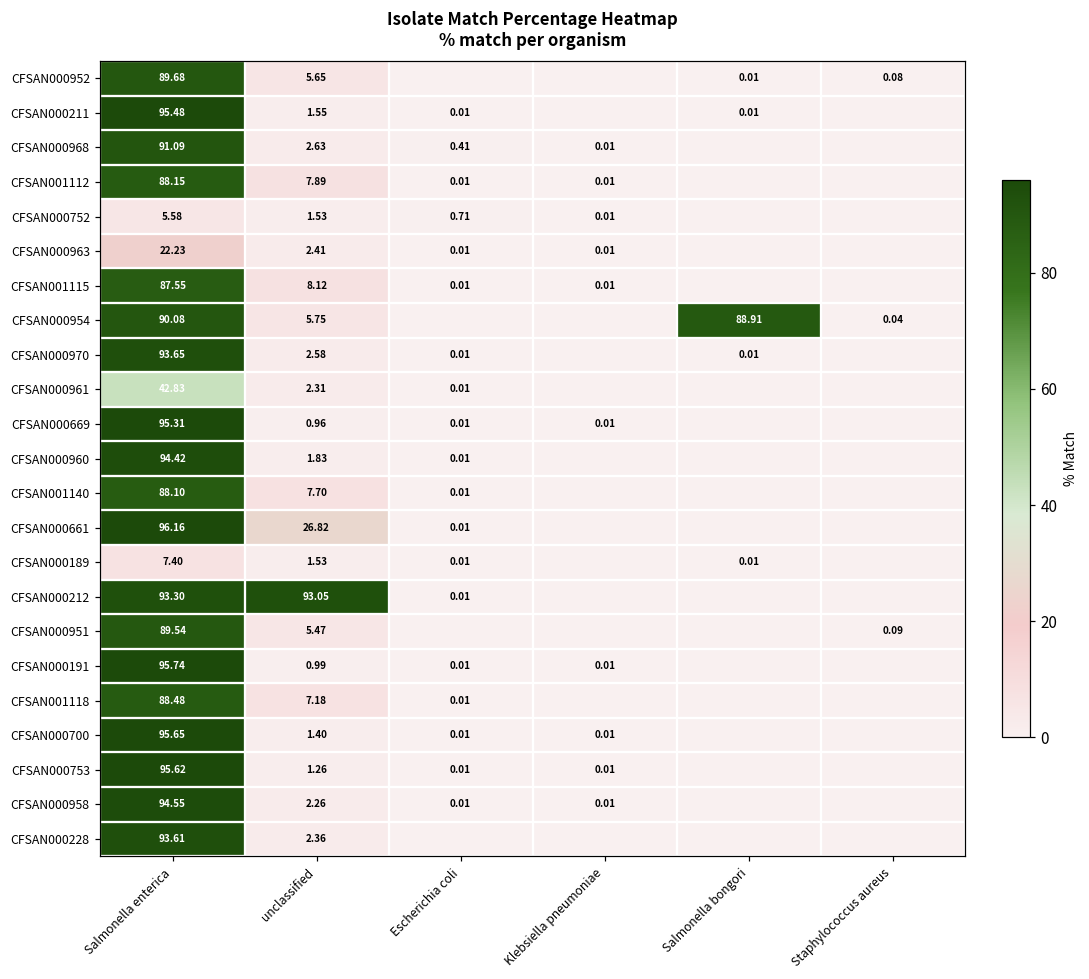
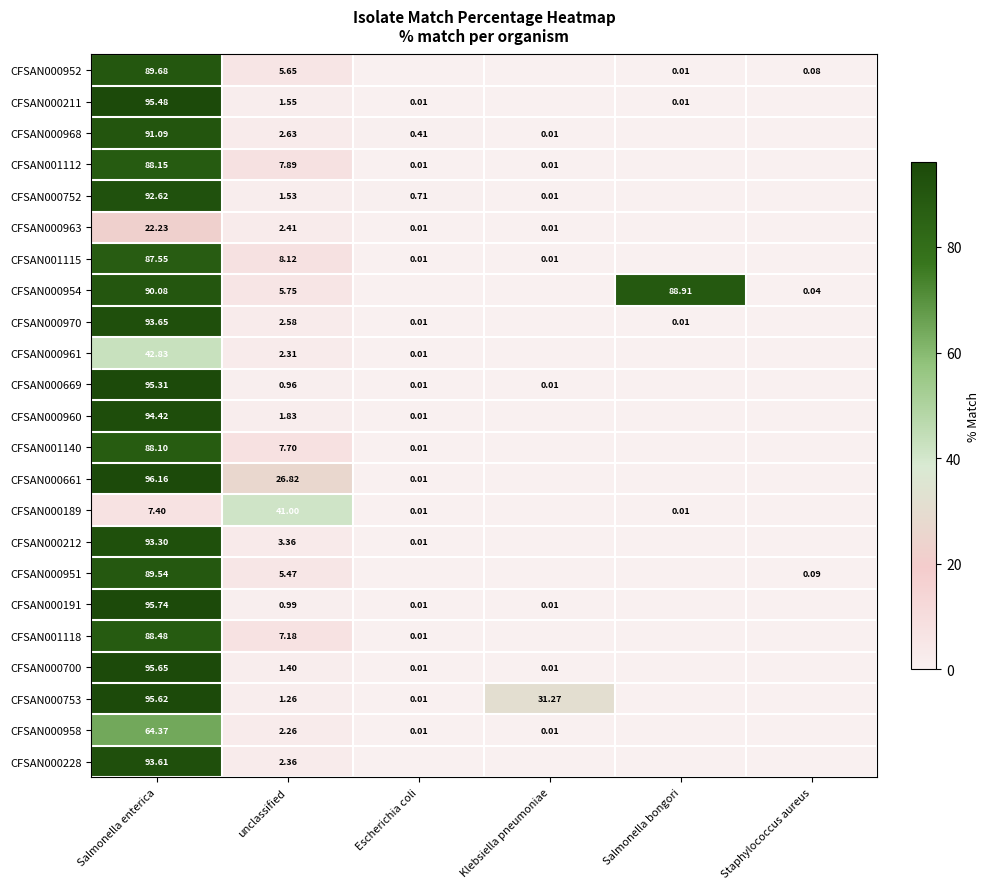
  {
    "CFSAN000952": {
      "Salmonella enterica": 89.68,
      "unclassified": 5.65,
      "Salmonella bongori": 0.01,
      "Staphylococcus aureus": 0.08
    },
    "CFSAN000211": {
      "Salmonella enterica": 95.48,
      "unclassified": 1.55,
      "Escherichia coli": 0.01,
      "Salmonella bongori": 0.01
    },
    "CFSAN000968": {
      "Salmonella enterica": 91.09,
      "unclassified": 2.63,
      "Escherichia coli": 0.41,
      "Klebsiella pneumoniae": 0.01
    },
    "CFSAN001112": {
      "Salmonella enterica": 88.15,
      "unclassified": 7.89,
      "Escherichia coli": 0.01,
      "Klebsiella pneumoniae": 0.01
    },
    "CFSAN000752": {
-     "Salmonella enterica": 5.58,
+     "Salmonella enterica": 92.62,
      "unclassified": 1.53,
      "Escherichia coli": 0.71,
      "Klebsiella pneumoniae": 0.01
    },
    "CFSAN000963": {
      "Salmonella enterica": 22.23,
      "unclassified": 2.41,
      "Escherichia coli": 0.01,
      "Klebsiella pneumoniae": 0.01
    },
    "CFSAN001115": {
      "Salmonella enterica": 87.55,
      "unclassified": 8.12,
      "Escherichia coli": 0.01,
      "Klebsiella pneumoniae": 0.01
    },
    "CFSAN000954": {
      "Salmonella enterica": 90.08,
      "unclassified": 5.75,
      "Salmonella bongori": 88.91,
      "Staphylococcus aureus": 0.04
    },
    "CFSAN000970": {
      "Salmonella enterica": 93.65,
      "unclassified": 2.58,
      "Escherichia coli": 0.01,
      "Salmonella bongori": 0.01
    },
    "CFSAN000961": {
      "Salmonella enterica": 42.83,
      "unclassified": 2.31,
      "Escherichia coli": 0.01
    },
    "CFSAN000669": {
      "Salmonella enterica": 95.31,
      "unclassified": 0.96,
      "Escherichia coli": 0.01,
      "Klebsiella pneumoniae": 0.01
    },
    "CFSAN000960": {
      "Salmonella enterica": 94.42,
      "unclassified": 1.83,
      "Escherichia coli": 0.01
    },
    "CFSAN001140": {
      "Salmonella enterica": 88.10,
      "unclassified": 7.70,
      "Escherichia coli": 0.01
    },
    "CFSAN000661": {
      "Salmonella enterica": 96.16,
      "unclassified": 26.82,
      "Escherichia coli": 0.01
    },
    "CFSAN000189": {
      "Salmonella enterica": 7.40,
-     "unclassified": 1.53,
+     "unclassified": 41.00,
      "Escherichia coli": 0.01,
      "Salmonella bongori": 0.01
    },
    "CFSAN000212": {
      "Salmonella enterica": 93.30,
-     "unclassified": 93.05,
+     "unclassified": 3.36,
      "Escherichia coli": 0.01
    },
    "CFSAN000951": {
      "Salmonella enterica": 89.54,
      "unclassified": 5.47,
      "Staphylococcus aureus": 0.09
    },
    "CFSAN000191": {
      "Salmonella enterica": 95.74,
      "unclassified": 0.99,
      "Escherichia coli": 0.01,
      "Klebsiella pneumoniae": 0.01
    },
    "CFSAN001118": {
      "Salmonella enterica": 88.48,
      "unclassified": 7.18,
      "Escherichia coli": 0.01
    },
    "CFSAN000700": {
      "Salmonella enterica": 95.65,
      "unclassified": 1.40,
      "Escherichia coli": 0.01,
      "Klebsiella pneumoniae": 0.01
    },
    "CFSAN000753": {
      "Salmonella enterica": 95.62,
      "unclassified": 1.26,
      "Escherichia coli": 0.01,
-     "Klebsiella pneumoniae": 0.01
+     "Klebsiella pneumoniae": 31.27
    },
    "CFSAN000958": {
-     "Salmonella enterica": 94.55,
+     "Salmonella enterica": 64.37,
      "unclassified": 2.26,
      "Escherichia coli": 0.01,
      "Klebsiella pneumoniae": 0.01
    },
    "CFSAN000228": {
      "Salmonella enterica": 93.61,
      "unclassified": 2.36
    }
  }
